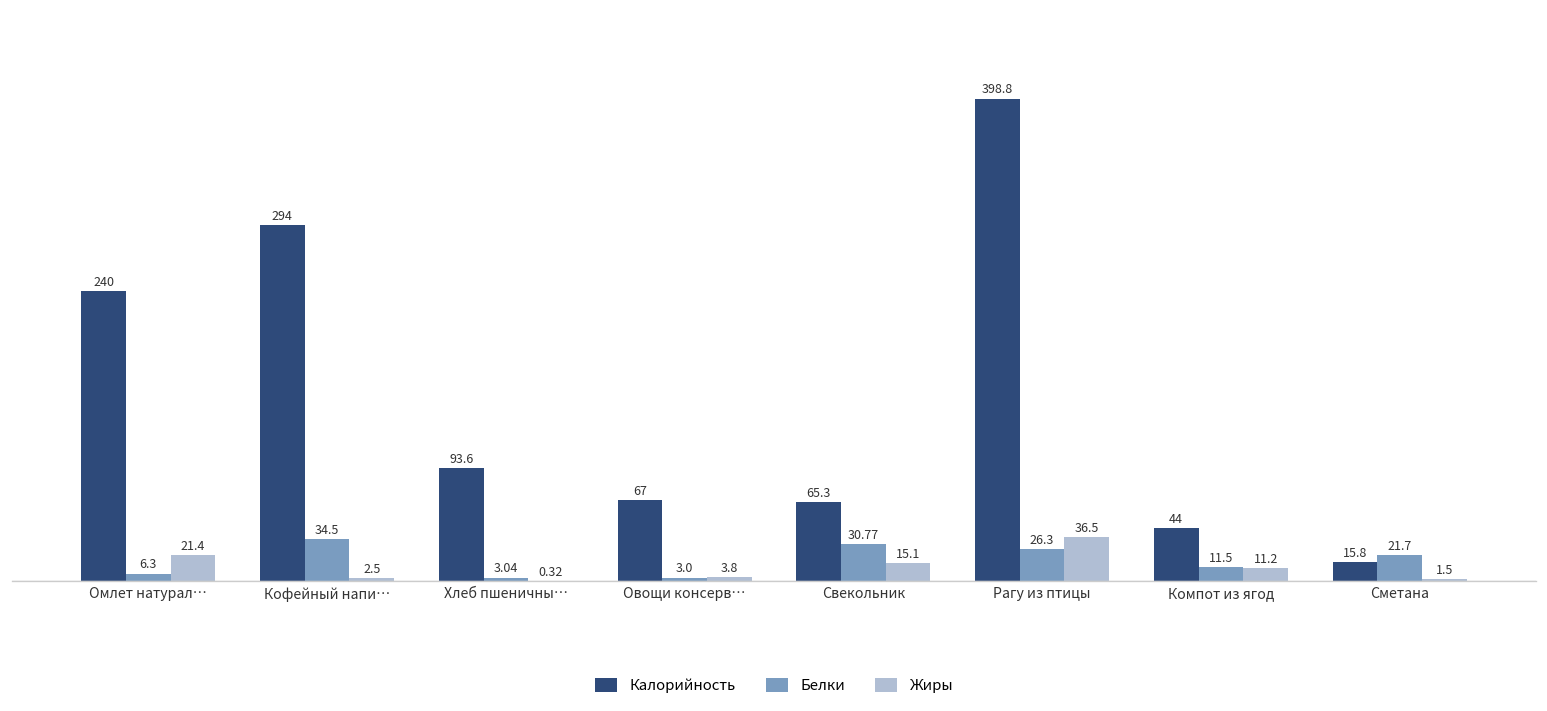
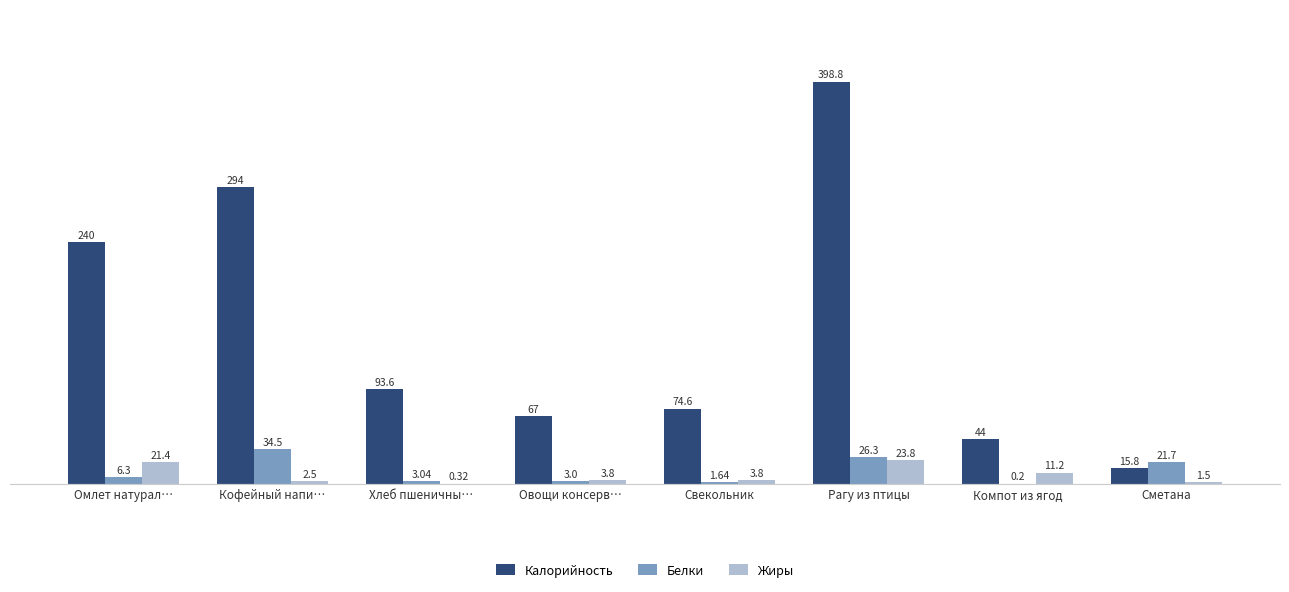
  {
    "Калорийность": {
      "Омлет натурал…": 240,
      "Кофейный напи…": 294,
      "Хлеб пшеничны…": 93.6,
      "Овощи консерв…": 67,
-     "Свекольник": 65.3,
+     "Свекольник": 74.6,
      "Рагу из птицы": 398.8,
      "Компот из ягод": 44,
      "Сметана": 15.8
    },
    "Белки": {
      "Омлет натурал…": 6.3,
      "Кофейный напи…": 34.5,
      "Хлеб пшеничны…": 3.04,
      "Овощи консерв…": 3.0,
-     "Свекольник": 30.77,
+     "Свекольник": 1.64,
      "Рагу из птицы": 26.3,
-     "Компот из ягод": 11.5,
+     "Компот из ягод": 0.2,
      "Сметана": 21.7
    },
    "Жиры": {
      "Омлет натурал…": 21.4,
      "Кофейный напи…": 2.5,
      "Хлеб пшеничны…": 0.32,
      "Овощи консерв…": 3.8,
-     "Свекольник": 15.1,
-     "Рагу из птицы": 36.5,
+     "Свекольник": 3.8,
+     "Рагу из птицы": 23.8,
      "Компот из ягод": 11.2,
      "Сметана": 1.5
    }
  }
